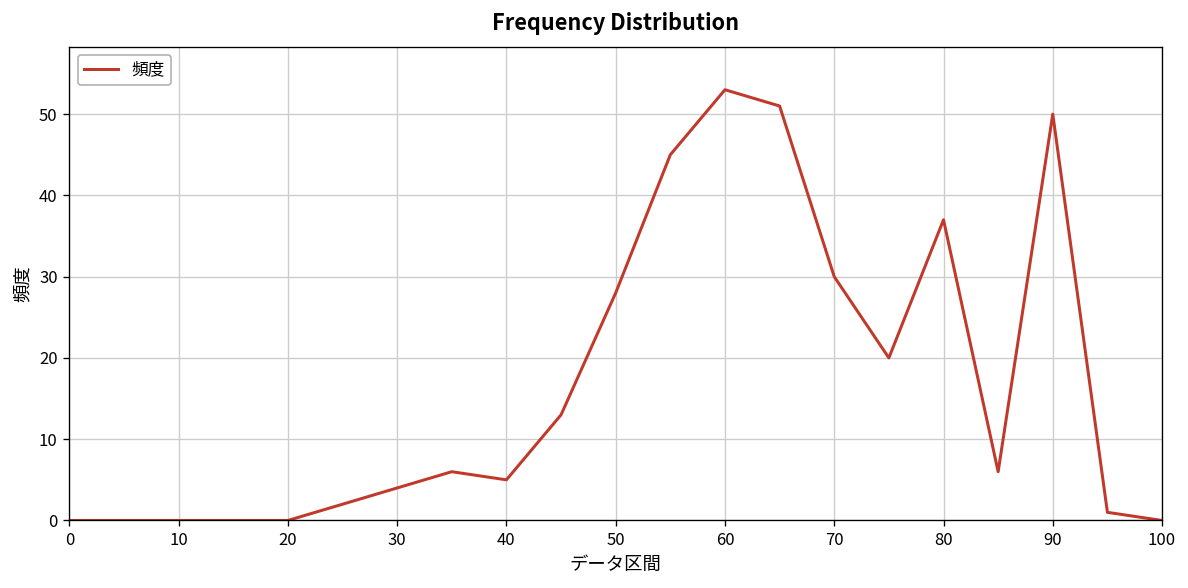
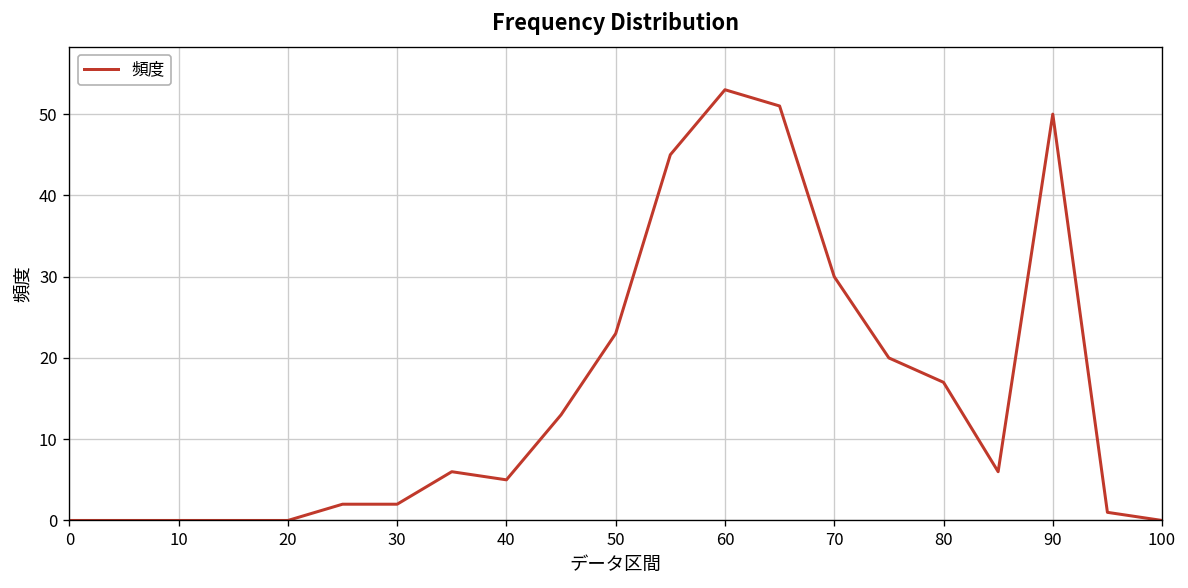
  {
    "0": 0,
    "10": 0,
    "20": 0,
-   "30": 4,
+   "30": 2,
    "40": 5,
-   "50": 28,
+   "50": 23,
    "60": 53,
    "70": 30,
-   "80": 37,
+   "80": 17,
    "90": 50,
    "100": 0
  }
